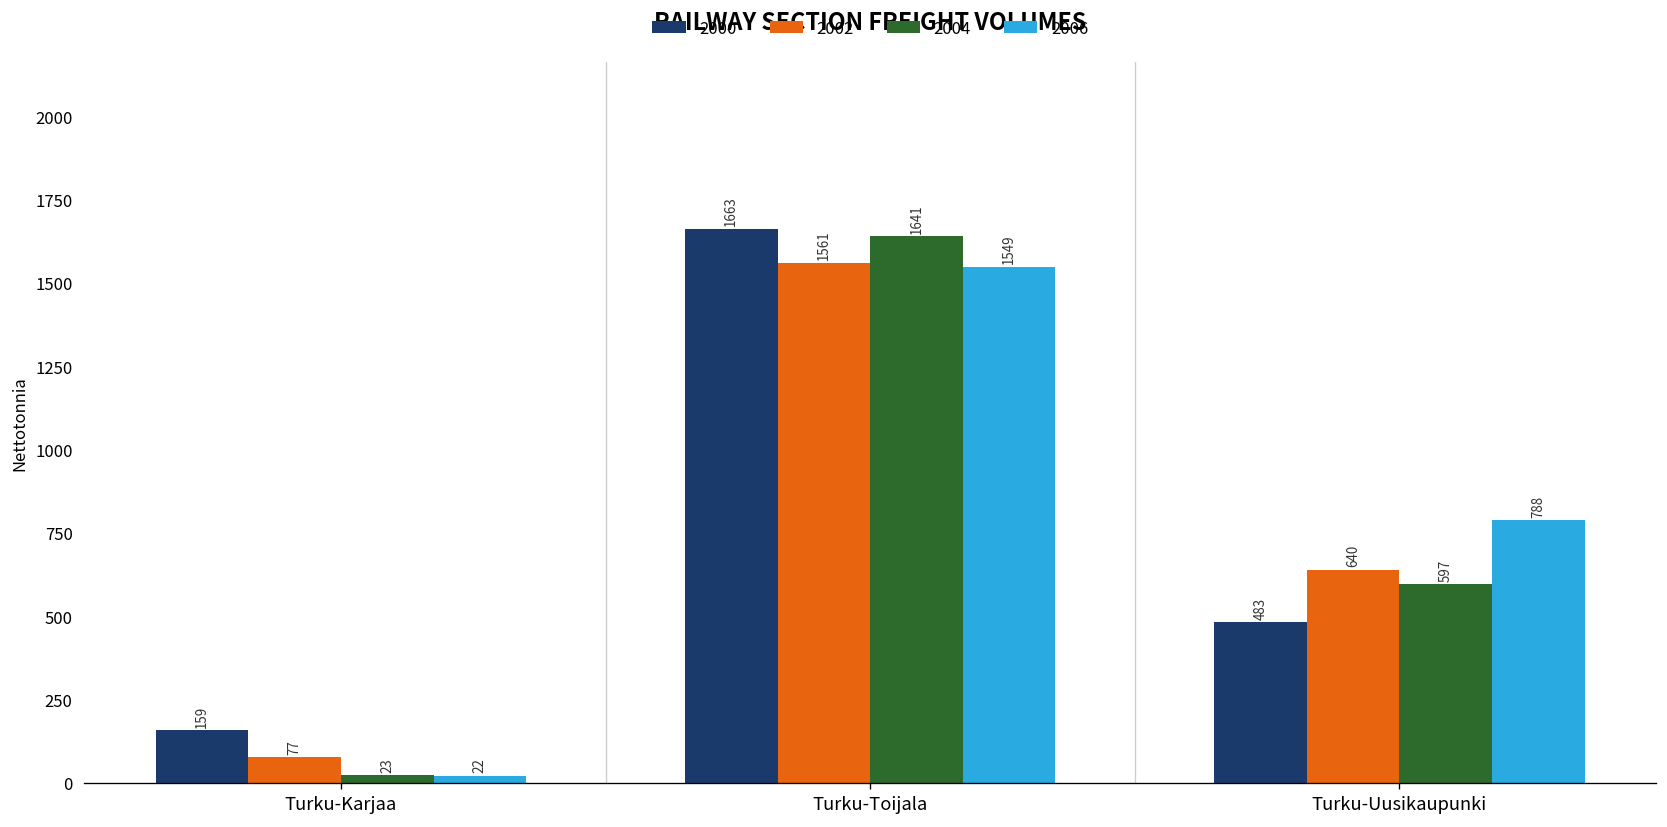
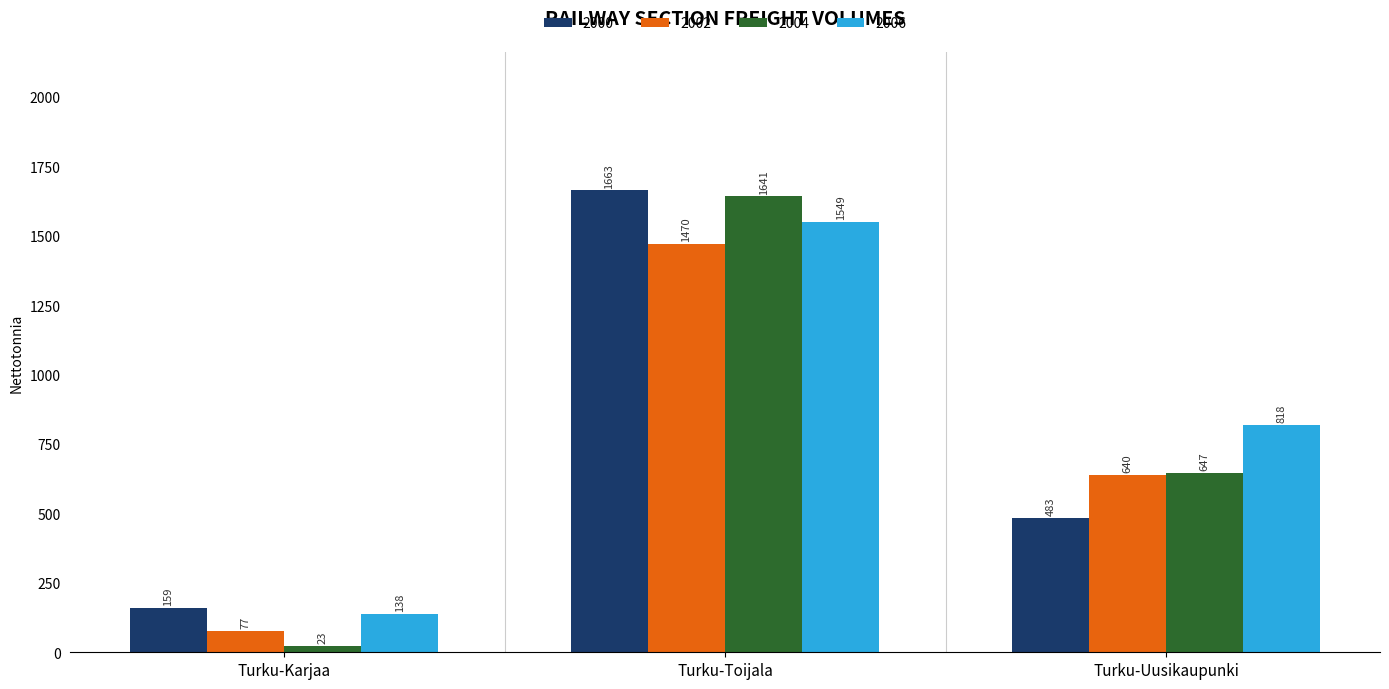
  {
    "2000": {
      "Turku-Karjaa": 159,
      "Turku-Toijala": 1663,
      "Turku-Uusikaupunki": 483
    },
    "2002": {
      "Turku-Karjaa": 77,
-     "Turku-Toijala": 1561,
+     "Turku-Toijala": 1470,
      "Turku-Uusikaupunki": 640
    },
    "2004": {
      "Turku-Karjaa": 23,
      "Turku-Toijala": 1641,
-     "Turku-Uusikaupunki": 597
+     "Turku-Uusikaupunki": 647
    },
    "2006": {
-     "Turku-Karjaa": 22,
+     "Turku-Karjaa": 138,
      "Turku-Toijala": 1549,
-     "Turku-Uusikaupunki": 788
+     "Turku-Uusikaupunki": 818
    }
  }
